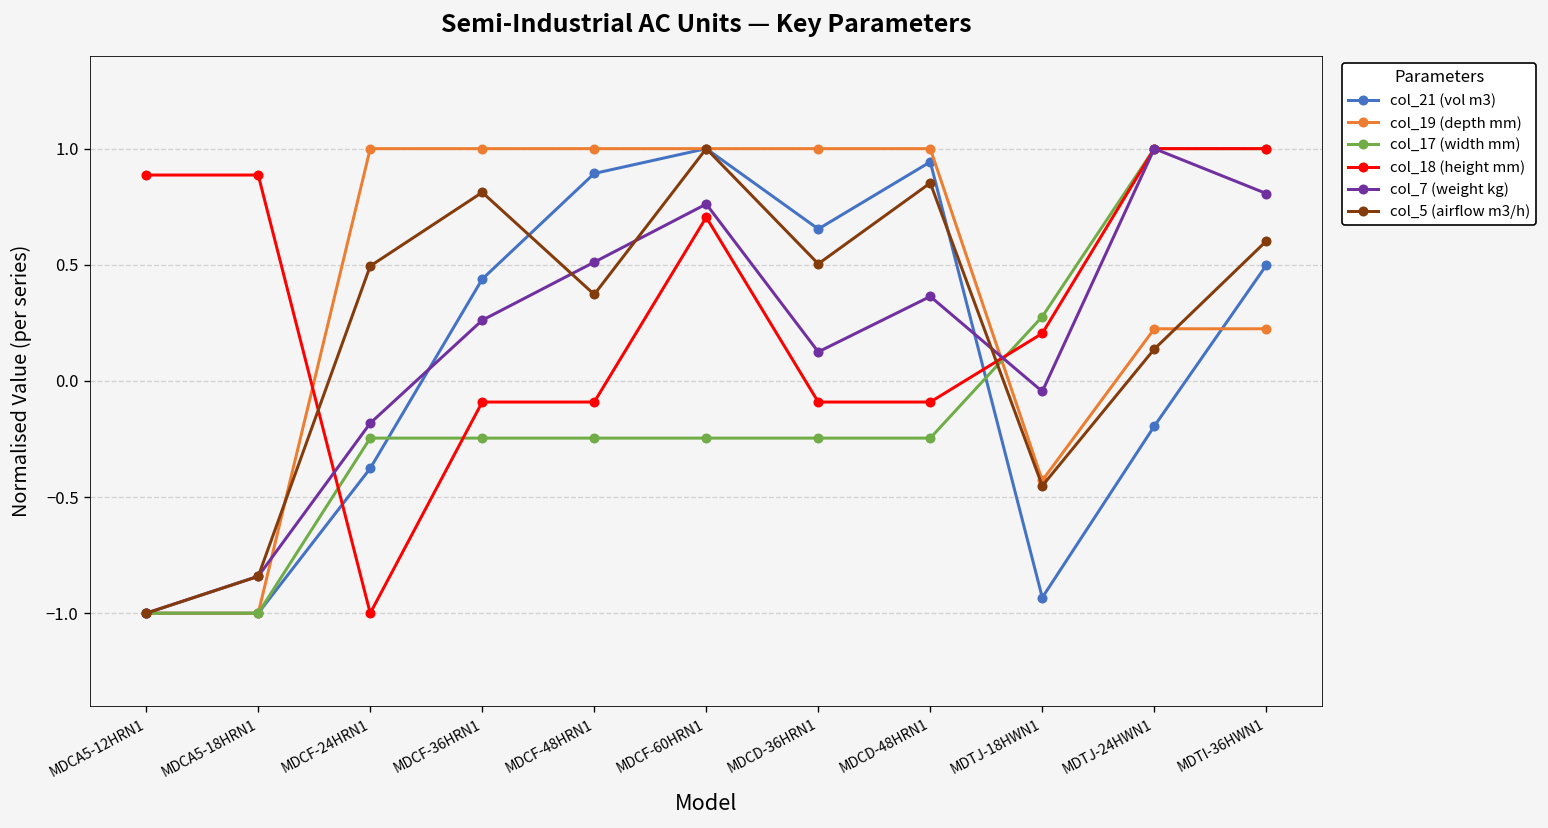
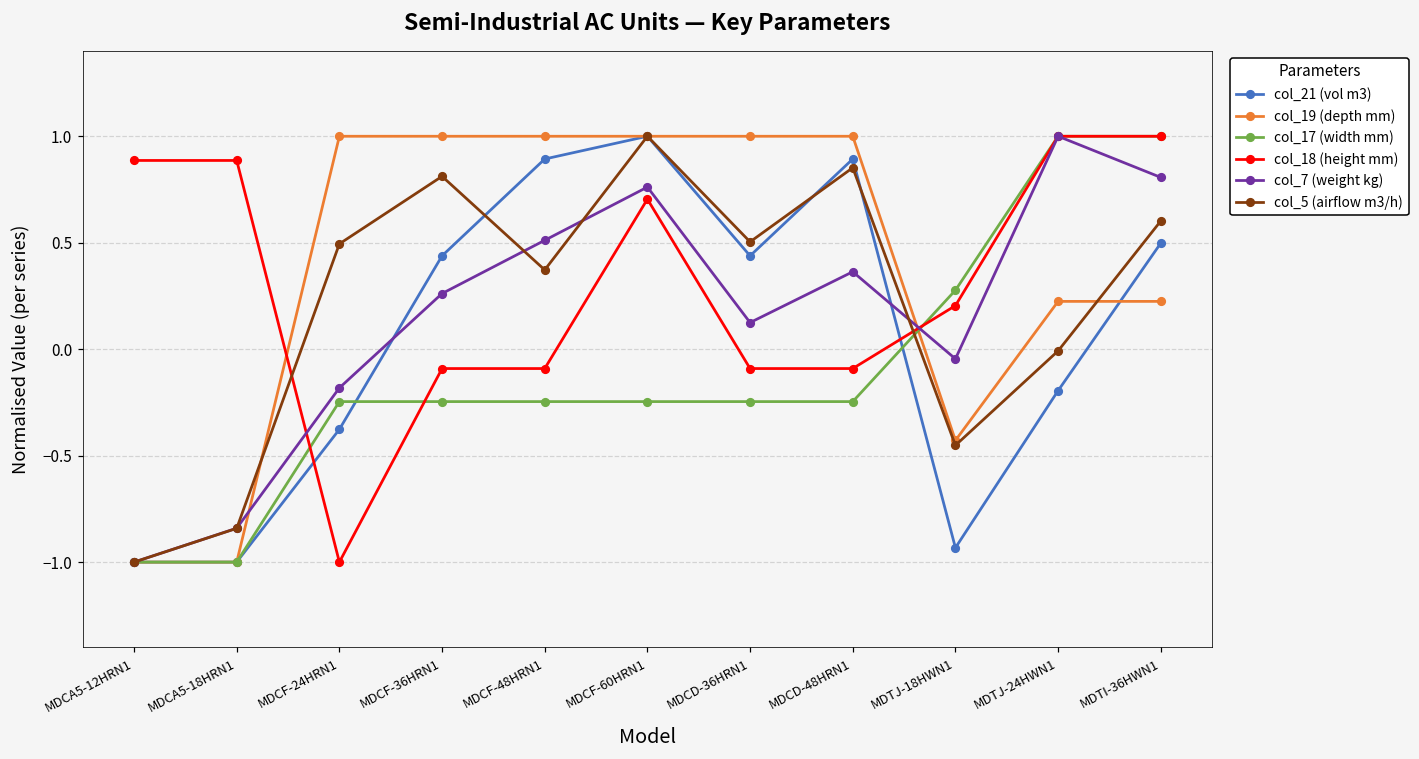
  {
    "col_21 (vol m3)": {
      "MDCF-24HRN1": -0.38,
      "MDCF-36HRN1": 0.44,
      "MDCF-48HRN1": 0.89,
-     "MDCD-36HRN1": 0.65,
-     "MDCD-48HRN1": 0.94,
+     "MDCD-36HRN1": 0.44,
+     "MDCD-48HRN1": 0.89,
      "MDTJ-18HWN1": -0.93,
      "MDTJ-24HWN1": -0.19,
      "MDTI-36HWN1": 0.50
    },
    "col_19 (depth mm)": {
      "MDCF-24HRN1": 1.00,
      "MDCF-36HRN1": 1.00,
      "MDCF-48HRN1": 1.00,
      "MDCD-36HRN1": 1.00,
      "MDCD-48HRN1": 1.00,
      "MDTJ-18HWN1": -0.43,
      "MDTJ-24HWN1": 0.22,
      "MDTI-36HWN1": 0.22
    },
    "col_17 (width mm)": {
      "MDCF-24HRN1": -0.25,
      "MDCF-36HRN1": -0.25,
      "MDCF-48HRN1": -0.25,
      "MDCF-60HRN1": -0.25,
      "MDCD-36HRN1": -0.25,
      "MDCD-48HRN1": -0.25,
      "MDTJ-18HWN1": 0.28
    },
    "col_18 (height mm)": {
      "MDCA5-12HRN1": 0.89,
      "MDCA5-18HRN1": 0.89,
      "MDCF-24HRN1": -1.00,
      "MDCF-36HRN1": -0.09,
      "MDCF-48HRN1": -0.09,
      "MDCF-60HRN1": 0.70,
      "MDCD-36HRN1": -0.09,
      "MDCD-48HRN1": -0.09,
      "MDTJ-18HWN1": 0.20
    },
    "col_7 (weight kg)": {
      "MDCF-24HRN1": -0.18,
      "MDCF-36HRN1": 0.26,
      "MDCF-48HRN1": 0.51,
      "MDCF-60HRN1": 0.76,
      "MDCD-36HRN1": 0.12,
      "MDCD-48HRN1": 0.36,
      "MDTJ-18HWN1": -0.05,
      "MDTI-36HWN1": 0.81
    },
    "col_5 (airflow m3/h)": {
      "MDCF-24HRN1": 0.49,
      "MDCF-36HRN1": 0.81,
      "MDCF-48HRN1": 0.37,
      "MDCD-36HRN1": 0.50,
      "MDCD-48HRN1": 0.85,
      "MDTJ-18HWN1": -0.45,
-     "MDTJ-24HWN1": 0.14,
+     "MDTJ-24HWN1": -0.01,
      "MDTI-36HWN1": 0.60
    }
  }
